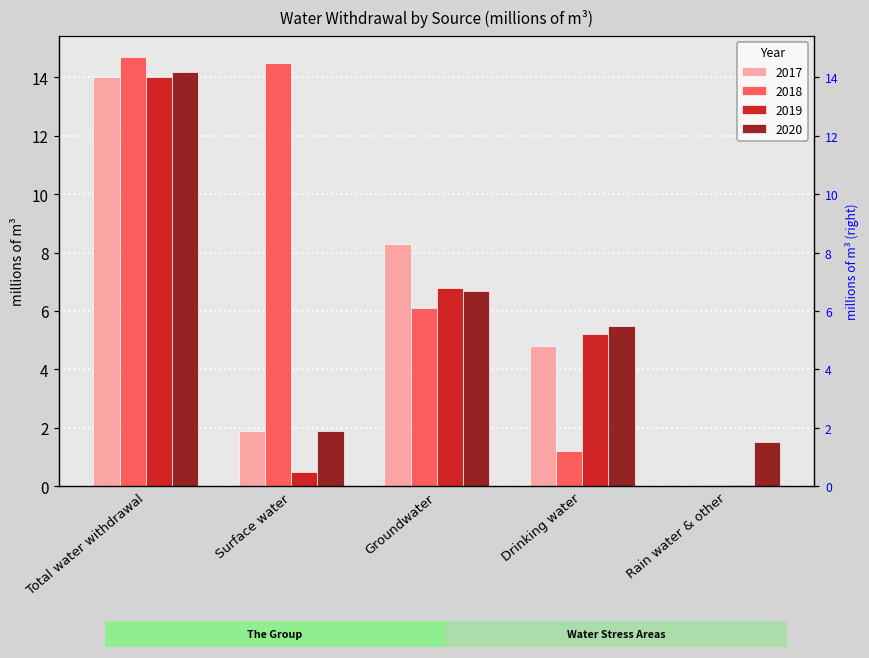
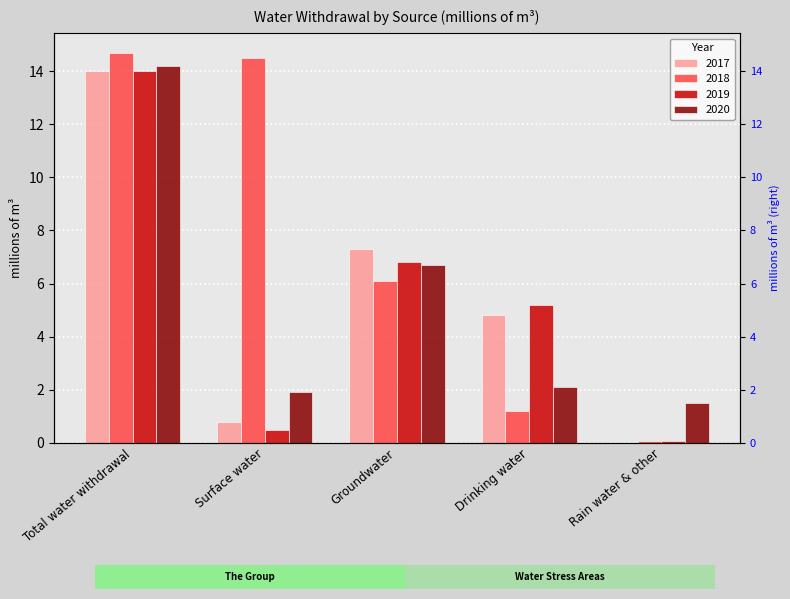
  {
    "2017": {
      "Total water withdrawal": 14.0,
-     "Surface water": 1.9,
-     "Groundwater": 8.3,
+     "Surface water": 0.8,
+     "Groundwater": 7.3,
      "Drinking water": 4.8,
      "Rain water & other": 0.0
    },
    "2018": {
      "Total water withdrawal": 14.7,
      "Surface water": 14.5,
      "Groundwater": 6.1,
      "Drinking water": 1.2
    },
    "2019": {
      "Total water withdrawal": 14.0,
      "Surface water": 0.5,
      "Groundwater": 6.8,
      "Drinking water": 5.2
    },
    "2020": {
      "Total water withdrawal": 14.2,
      "Surface water": 1.9,
      "Groundwater": 6.7,
-     "Drinking water": 5.5,
+     "Drinking water": 2.1,
      "Rain water & other": 1.5
    }
  }
